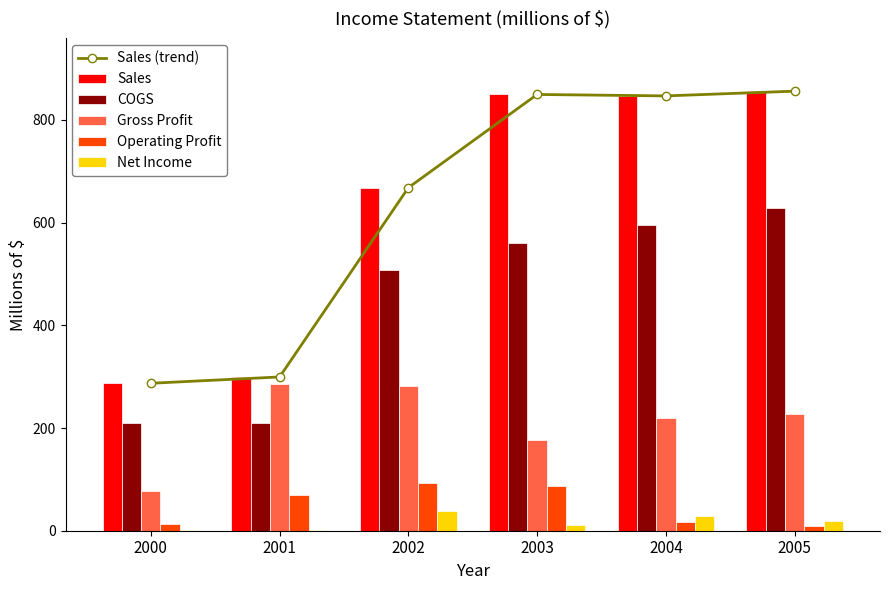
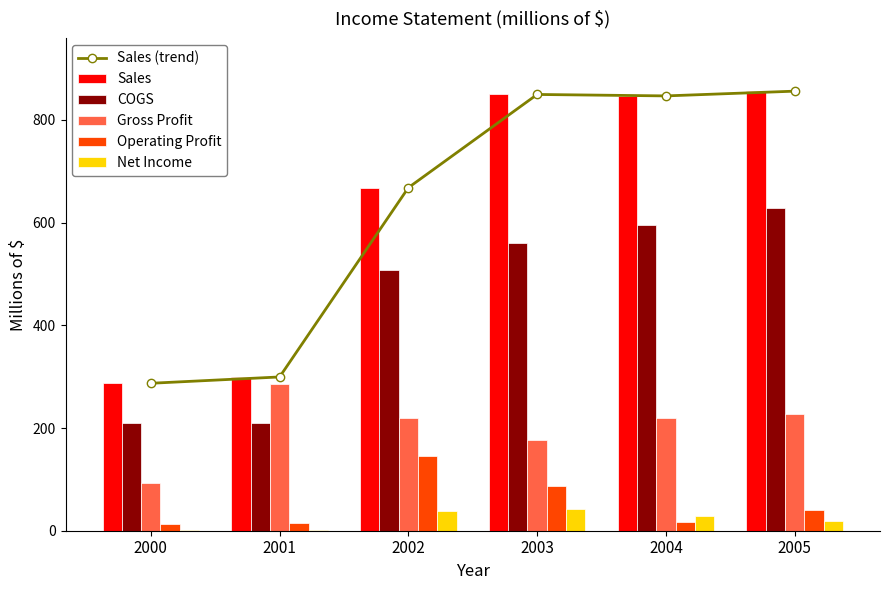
  {
    "Sales": {
      "2000": 290,
      "2001": 300,
      "2002": 670,
      "2003": 850,
      "2004": 850,
      "2005": 860
    },
    "Sales (trend)": {
      "2000": 290,
      "2001": 300,
      "2002": 670,
      "2003": 850,
      "2004": 850,
      "2005": 860
    },
    "COGS": {
      "2000": 210,
      "2001": 210,
      "2002": 510,
      "2003": 560,
      "2004": 600,
      "2005": 630
    },
    "Gross Profit": {
-     "2000": 80,
+     "2000": 90,
      "2001": 290,
-     "2002": 280,
+     "2002": 220,
      "2003": 180,
      "2004": 220,
      "2005": 230
    },
    "Operating Profit": {
      "2000": 10,
-     "2001": 70,
-     "2002": 90,
+     "2001": 20,
+     "2002": 140,
      "2003": 90,
      "2004": 20,
-     "2005": 10
+     "2005": 40
    },
    "Net Income": {
      "2002": 40,
-     "2003": 10,
+     "2003": 40,
      "2004": 30,
      "2005": 20
    }
  }
